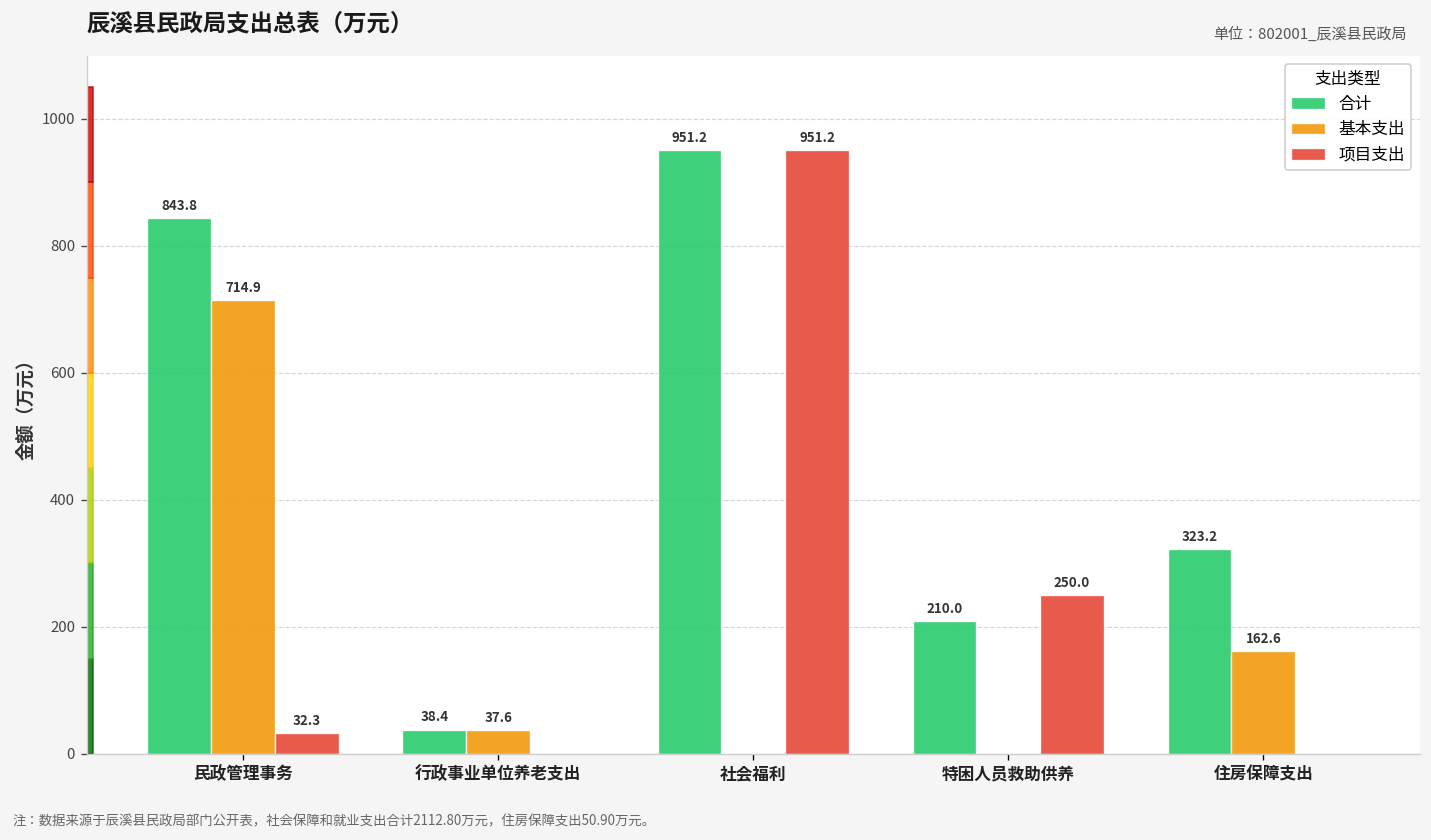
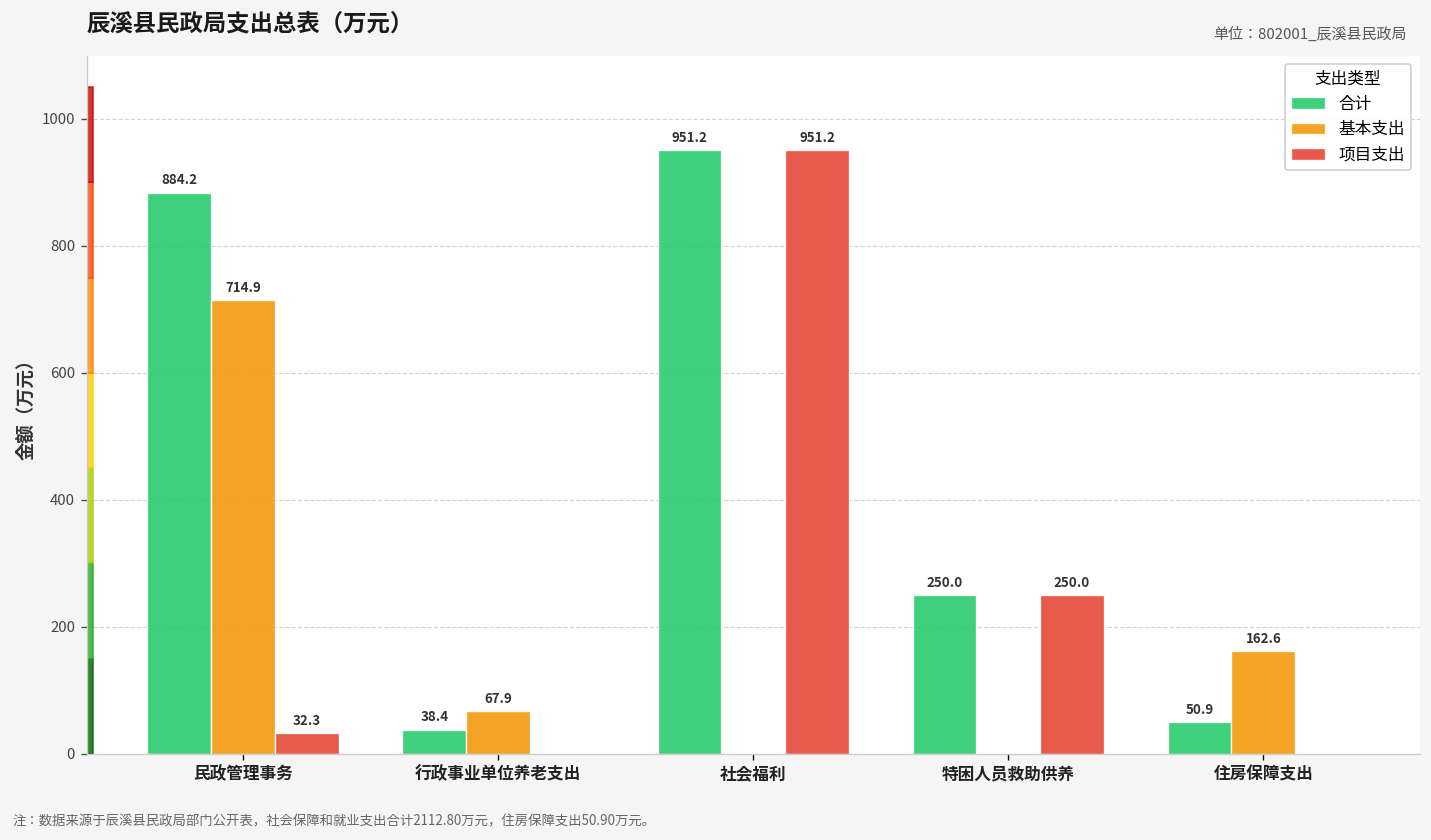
  {
    "合计": {
-     "民政管理事务": 843.8,
+     "民政管理事务": 884.2,
      "行政事业单位养老支出": 38.4,
      "社会福利": 951.2,
-     "特困人员救助供养": 210.0,
-     "住房保障支出": 323.2
+     "特困人员救助供养": 250.0,
+     "住房保障支出": 50.9
    },
    "基本支出": {
      "民政管理事务": 714.9,
-     "行政事业单位养老支出": 37.6,
+     "行政事业单位养老支出": 67.9,
      "住房保障支出": 162.6
    },
    "项目支出": {
      "民政管理事务": 32.3,
      "社会福利": 951.2,
      "特困人员救助供养": 250.0
    }
  }
